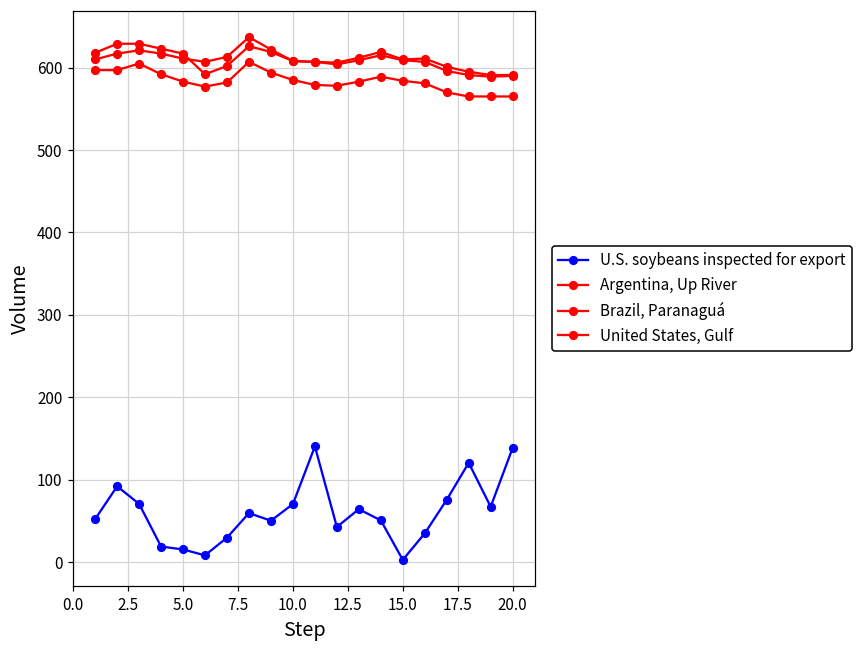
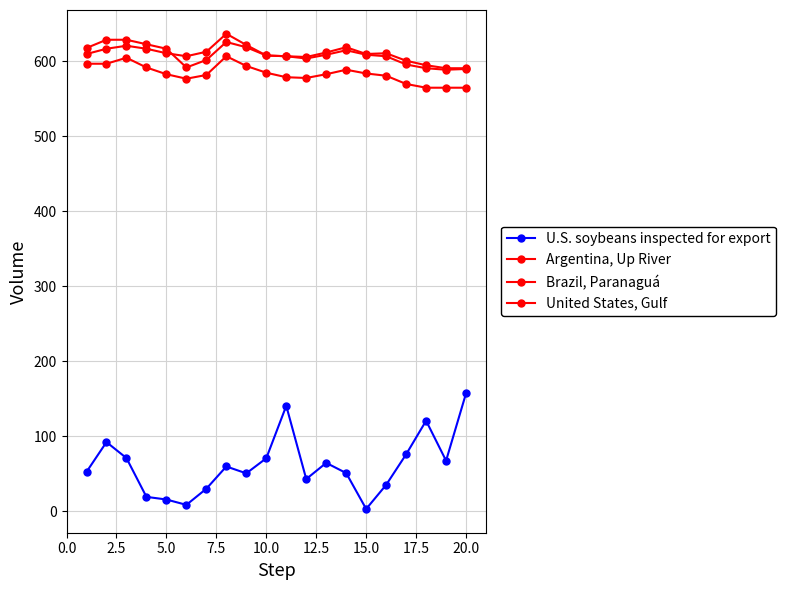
  {
    "U.S. soybeans inspected for export": {
      "5.0": 20,
      "10.0": 70,
      "15.0": 0,
-     "20.0": 140
+     "20.0": 160
    }
  }
